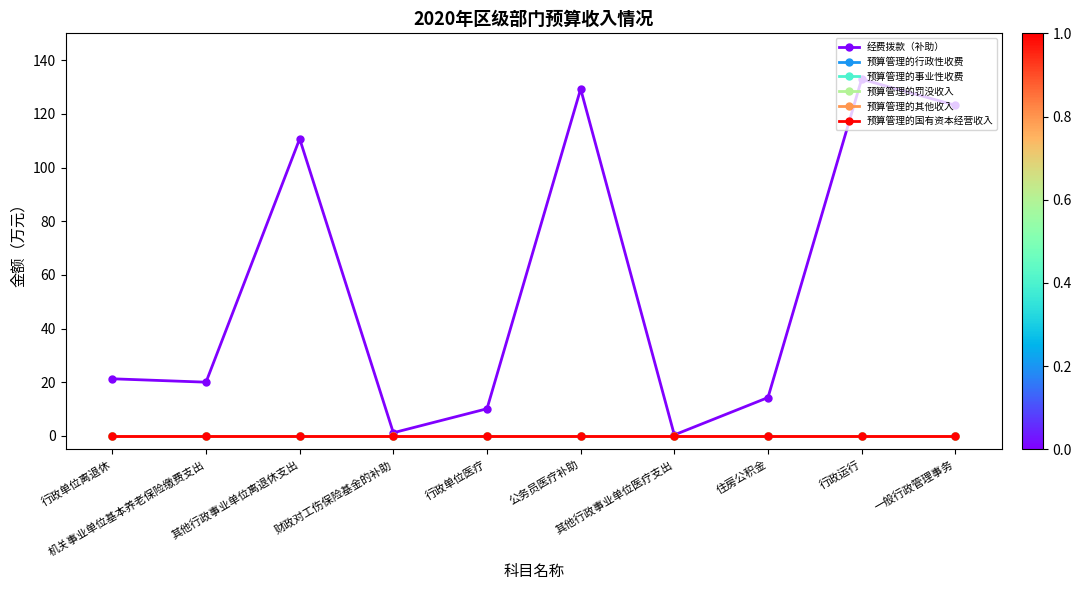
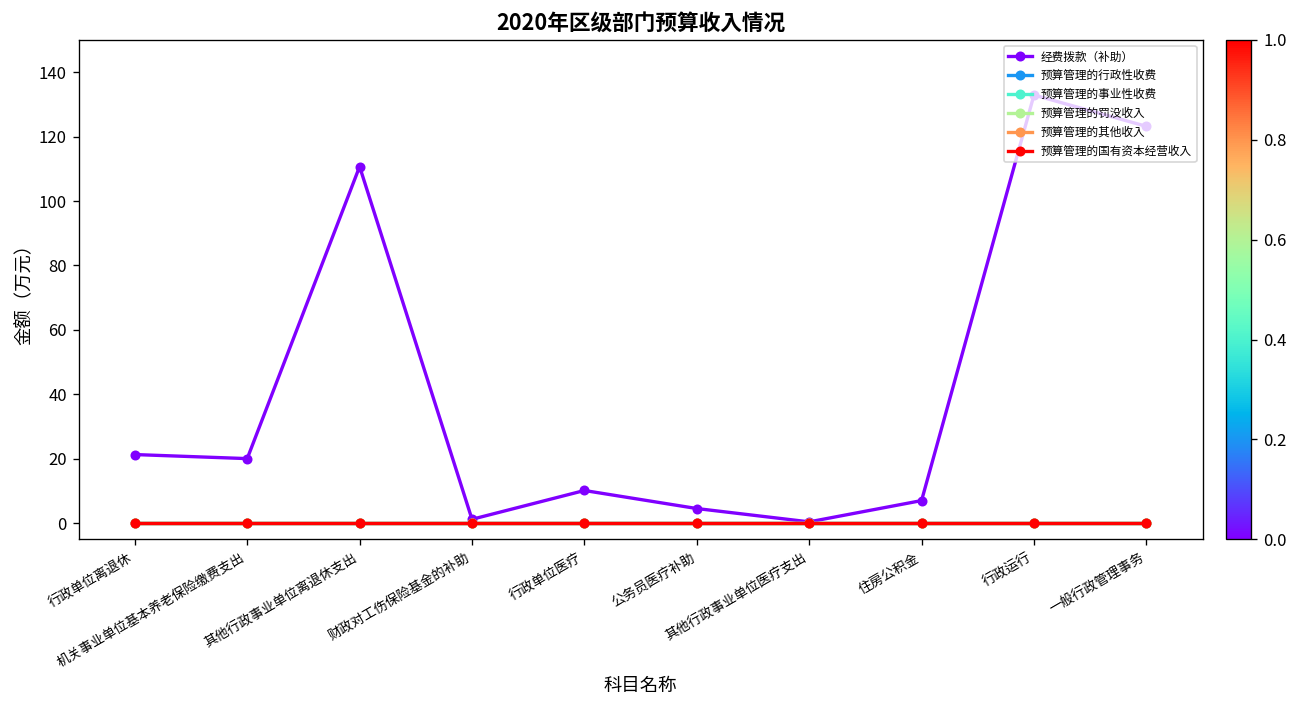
  {
    "经费拨款（补助）": {
      "行政单位离退休": 21,
      "机关事业单位基本养老保险缴费支出": 20,
      "其他行政事业单位离退休支出": 111,
      "财政对工伤保险基金的补助": 1,
      "行政单位医疗": 10,
-     "公务员医疗补助": 129,
-     "住房公积金": 14
+     "公务员医疗补助": 5,
+     "住房公积金": 7
    },
    "预算管理的国有资本经营收入": {
      "行政单位离退休": 0,
      "机关事业单位基本养老保险缴费支出": 0,
      "其他行政事业单位离退休支出": 0,
      "财政对工伤保险基金的补助": 0,
      "行政单位医疗": 0,
      "公务员医疗补助": 0,
      "住房公积金": 0,
      "行政运行": 0,
      "一般行政管理事务": 0
    }
  }
